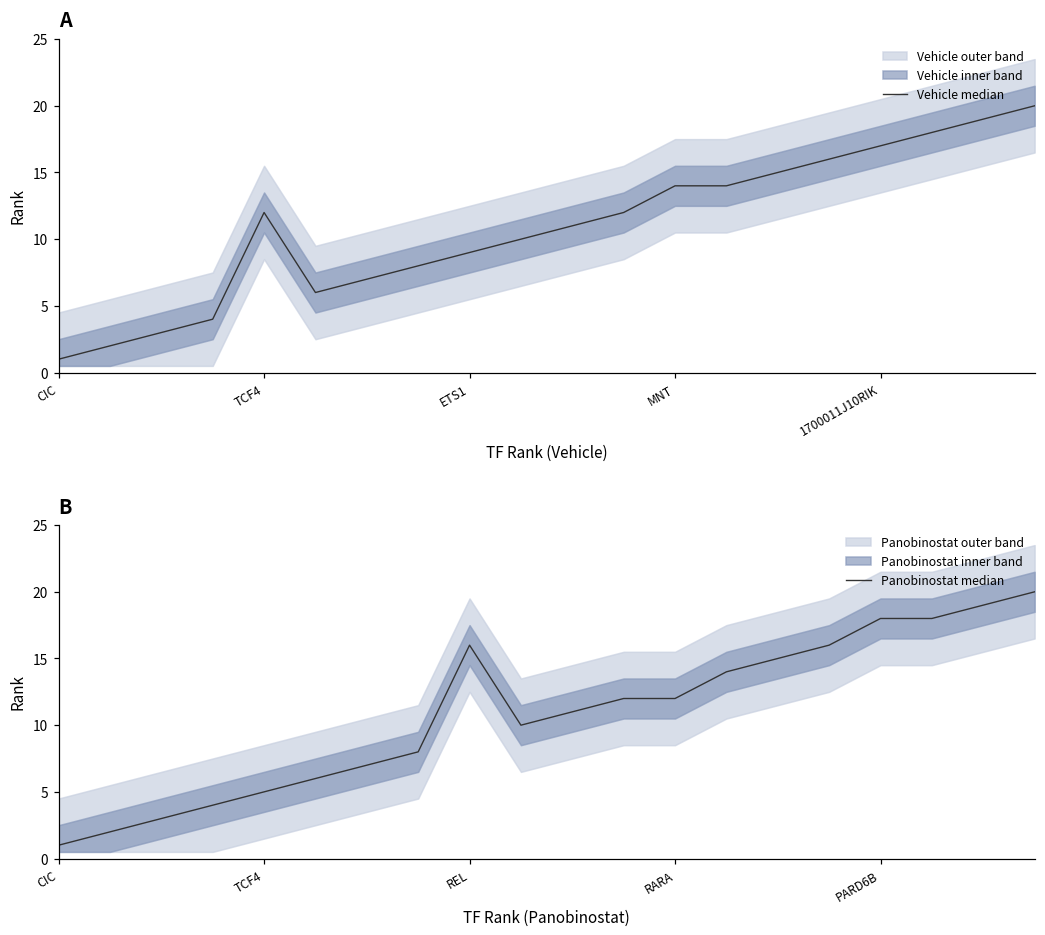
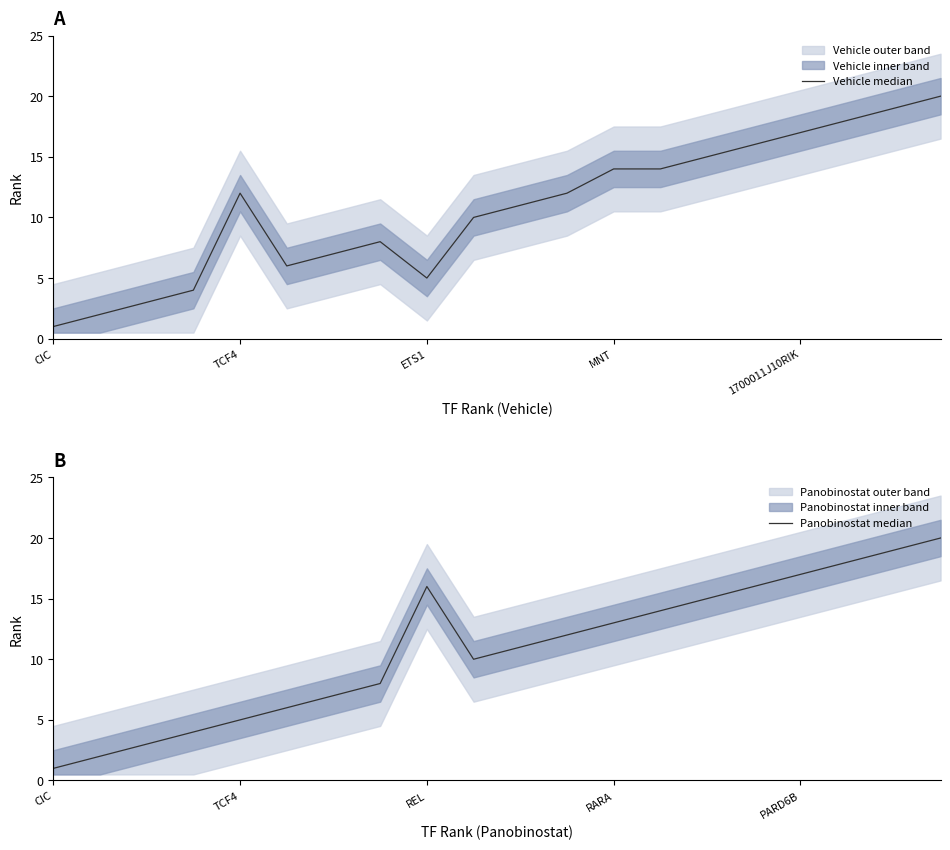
  {
    "A": {
      "Vehicle median": {
        "CIC": 1,
        "TCF4": 12,
-       "ETS1": 9,
+       "ETS1": 5,
        "MNT": 14,
        "1700011J10RIK": 17
      }
    },
    "B": {
      "Panobinostat median": {
        "CIC": 1,
        "TCF4": 5,
        "REL": 16,
-       "RARA": 12,
-       "PARD6B": 18
+       "RARA": 13,
+       "PARD6B": 17
      }
    }
  }
